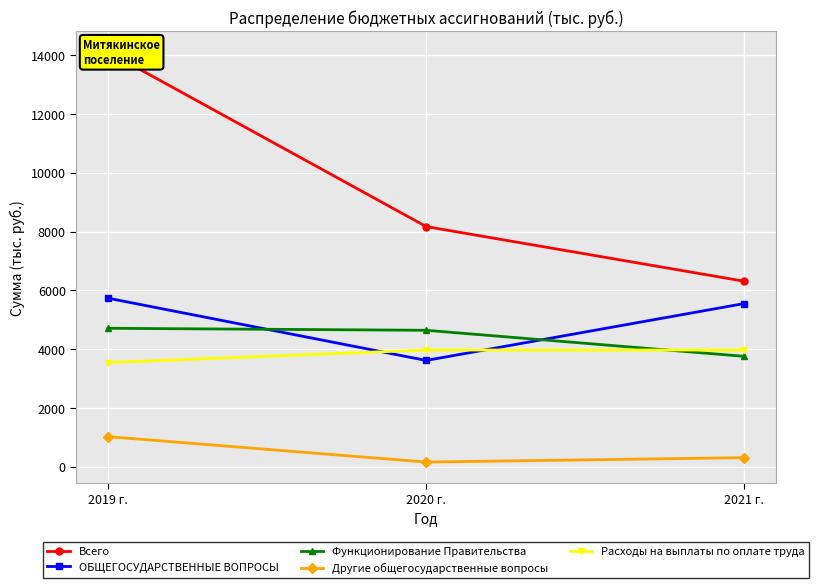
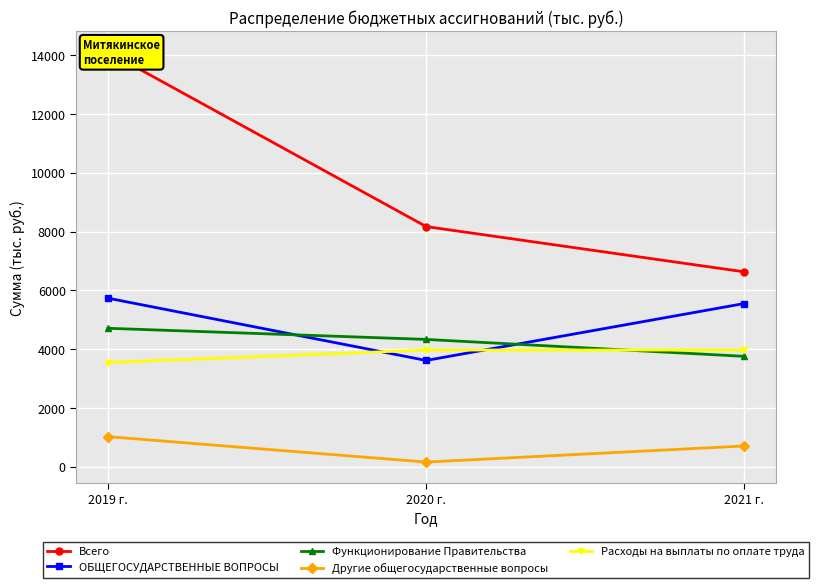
  {
    "Всего": {
      "2020 г.": 8200,
-     "2021 г.": 6300
+     "2021 г.": 6600
    },
    "ОБЩЕГОСУДАРСТВЕННЫЕ ВОПРОСЫ": {
      "2019 г.": 5700,
      "2020 г.": 3600,
      "2021 г.": 5600
    },
    "Функционирование Правительства": {
      "2019 г.": 4700,
-     "2020 г.": 4600,
+     "2020 г.": 4300,
      "2021 г.": 3800
    },
    "Другие общегосударственные вопросы": {
      "2019 г.": 1000,
      "2020 г.": 200,
-     "2021 г.": 300
+     "2021 г.": 700
    },
    "Расходы на выплаты по оплате труда": {
      "2019 г.": 3500,
      "2020 г.": 4000,
      "2021 г.": 4000
    }
  }
